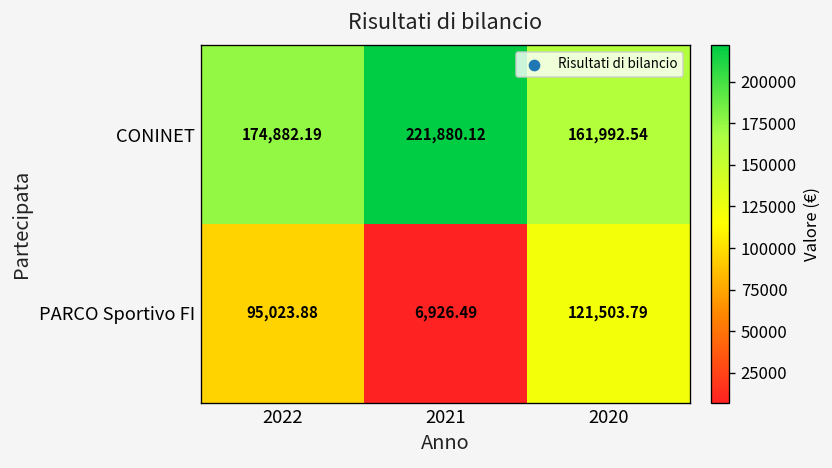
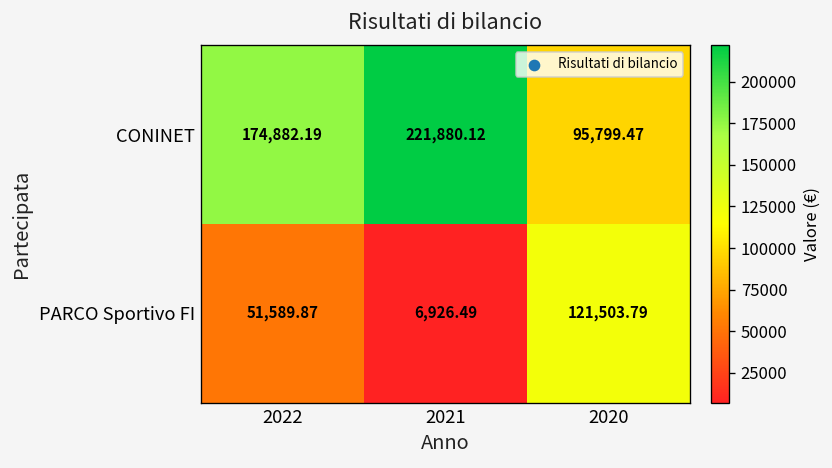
  {
    "CONINET": {
      "2022": "174,882.19",
      "2021": "221,880.12",
-     "2020": "161,992.54"
+     "2020": "95,799.47"
    },
    "PARCO Sportivo FI": {
-     "2022": "95,023.88",
+     "2022": "51,589.87",
      "2021": "6,926.49",
      "2020": "121,503.79"
    }
  }
